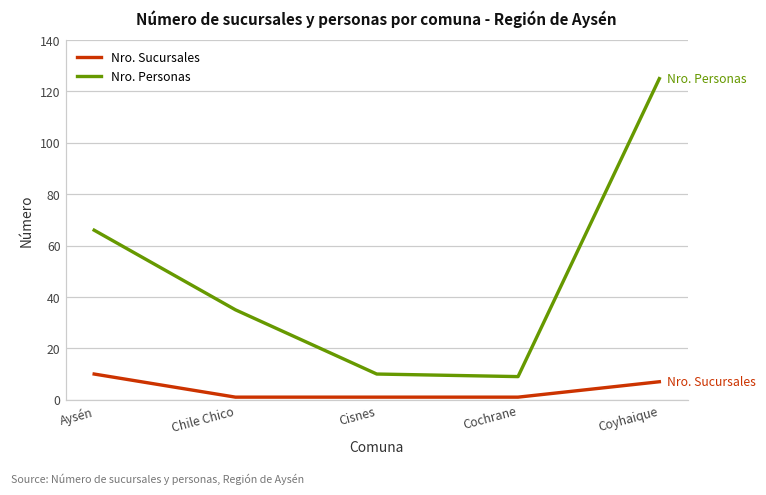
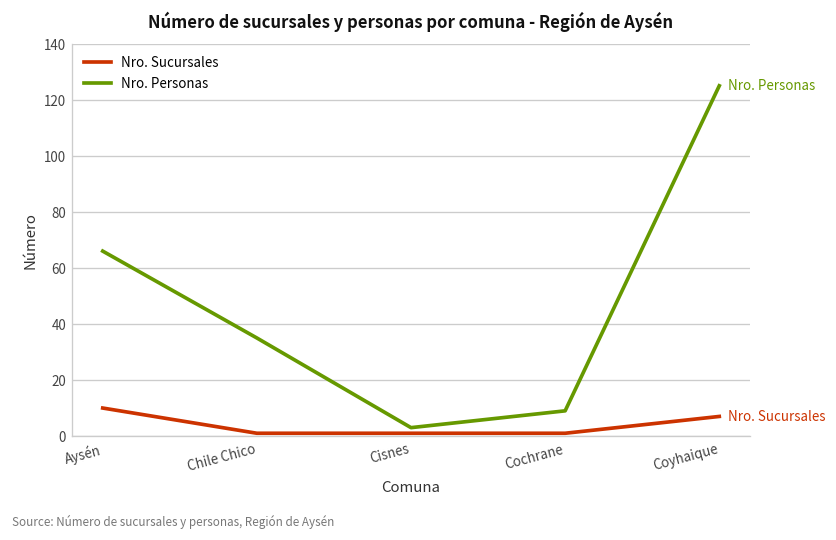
  {
    "Nro. Sucursales": {
      "Aysén": 10,
      "Chile Chico": 1,
      "Cisnes": 1,
      "Cochrane": 1,
      "Coyhaique": 7
    },
    "Nro. Personas": {
      "Aysén": 66,
      "Chile Chico": 35,
-     "Cisnes": 10,
+     "Cisnes": 3,
      "Cochrane": 9,
      "Coyhaique": 125
    }
  }
